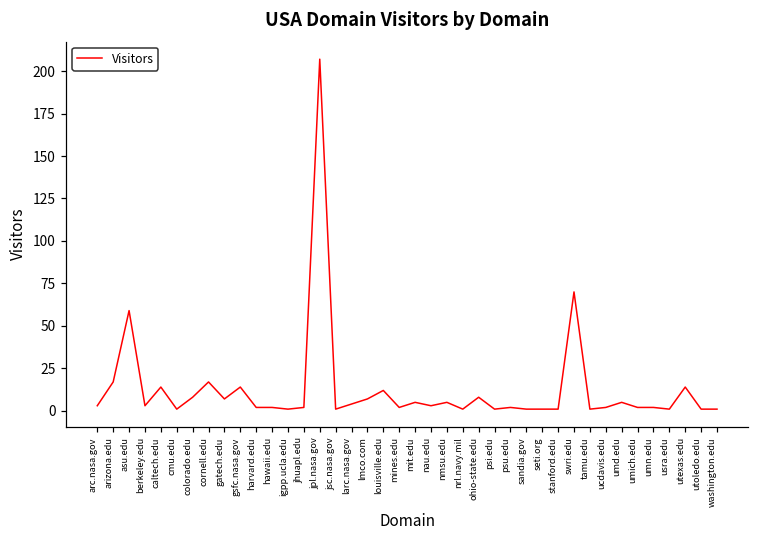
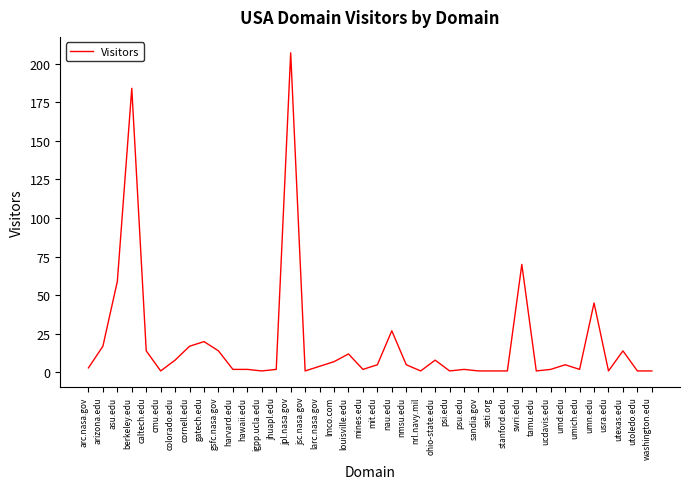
  {
    "arc.nasa.gov": 3,
    "arizona.edu": 17,
    "asu.edu": 59,
-   "berkeley.edu": 3,
+   "berkeley.edu": 184,
    "caltech.edu": 14,
    "cmu.edu": 1,
    "colorado.edu": 8,
    "cornell.edu": 17,
-   "gatech.edu": 7,
+   "gatech.edu": 20,
    "gsfc.nasa.gov": 14,
    "harvard.edu": 2,
    "hawaii.edu": 2,
    "igpp.ucla.edu": 1,
    "jhuapl.edu": 2,
    "jpl.nasa.gov": 207,
    "jsc.nasa.gov": 1,
    "larc.nasa.gov": 4,
    "lmco.com": 7,
    "louisville.edu": 12,
    "mines.edu": 2,
    "mit.edu": 5,
-   "nau.edu": 3,
+   "nau.edu": 27,
    "nmsu.edu": 5,
    "nrl.navy.mil": 1,
    "ohio-state.edu": 8,
    "psi.edu": 1,
    "psu.edu": 2,
    "sandia.gov": 1,
    "seti.org": 1,
    "stanford.edu": 1,
    "swri.edu": 70,
    "tamu.edu": 1,
    "ucdavis.edu": 2,
    "umd.edu": 5,
    "umich.edu": 2,
-   "umn.edu": 2,
+   "umn.edu": 45,
    "usra.edu": 1,
    "utexas.edu": 14,
    "utoledo.edu": 1,
    "washington.edu": 1
  }
